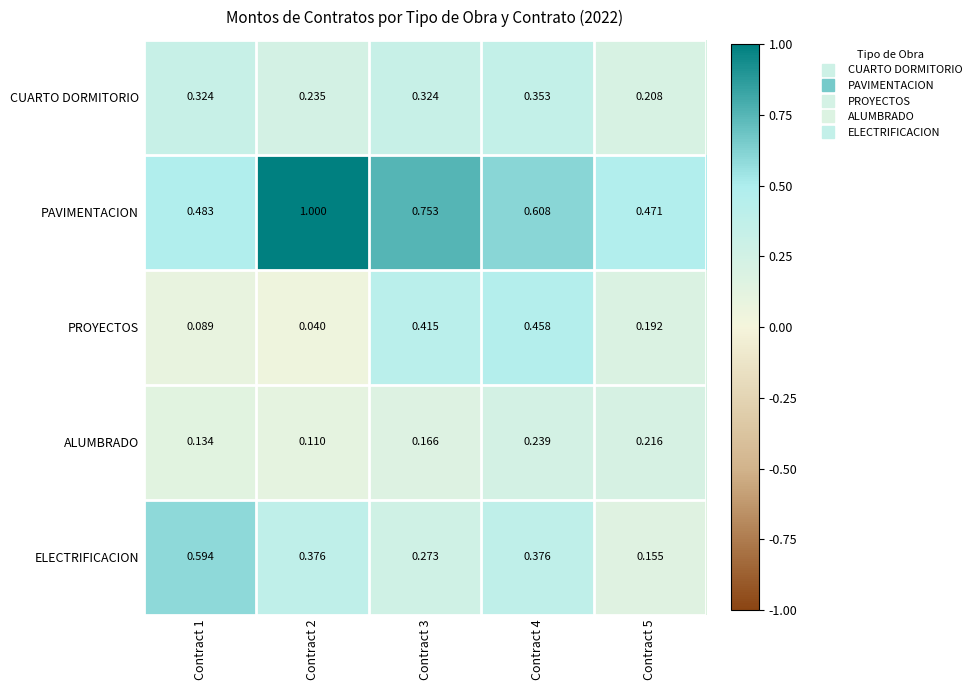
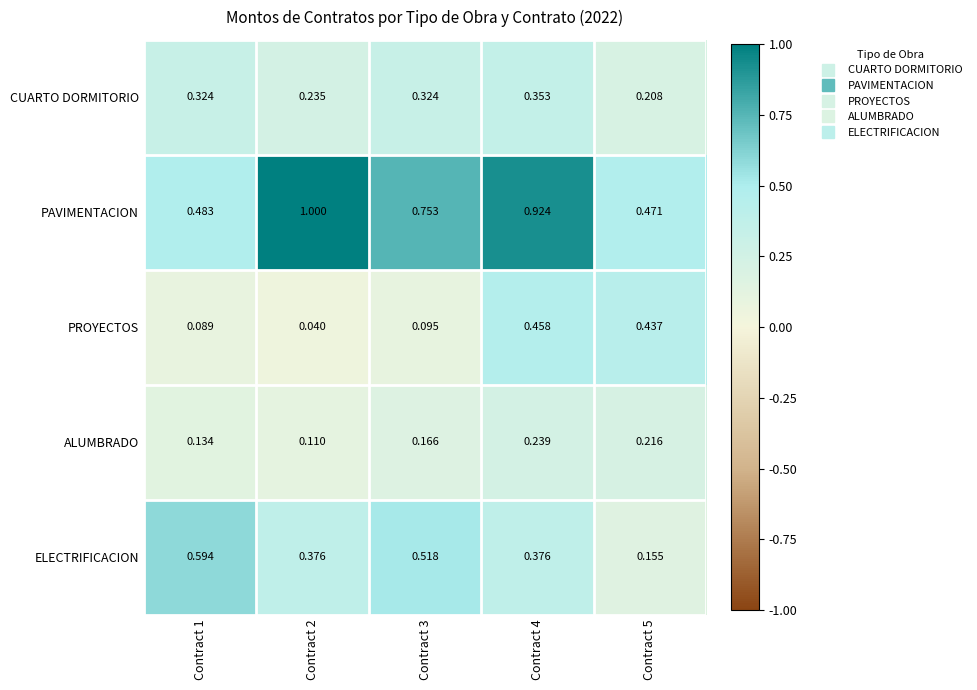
  {
    "CUARTO DORMITORIO": {
      "Contract 1": 0.324,
      "Contract 2": 0.235,
      "Contract 3": 0.324,
      "Contract 4": 0.353,
      "Contract 5": 0.208
    },
    "PAVIMENTACION": {
      "Contract 1": 0.483,
      "Contract 2": 1.000,
      "Contract 3": 0.753,
-     "Contract 4": 0.608,
+     "Contract 4": 0.924,
      "Contract 5": 0.471
    },
    "PROYECTOS": {
      "Contract 1": 0.089,
      "Contract 2": 0.040,
-     "Contract 3": 0.415,
+     "Contract 3": 0.095,
      "Contract 4": 0.458,
-     "Contract 5": 0.192
+     "Contract 5": 0.437
    },
    "ALUMBRADO": {
      "Contract 1": 0.134,
      "Contract 2": 0.110,
      "Contract 3": 0.166,
      "Contract 4": 0.239,
      "Contract 5": 0.216
    },
    "ELECTRIFICACION": {
      "Contract 1": 0.594,
      "Contract 2": 0.376,
-     "Contract 3": 0.273,
+     "Contract 3": 0.518,
      "Contract 4": 0.376,
      "Contract 5": 0.155
    }
  }
